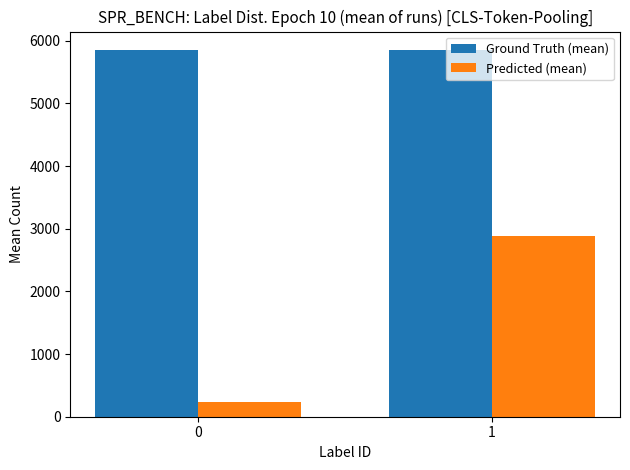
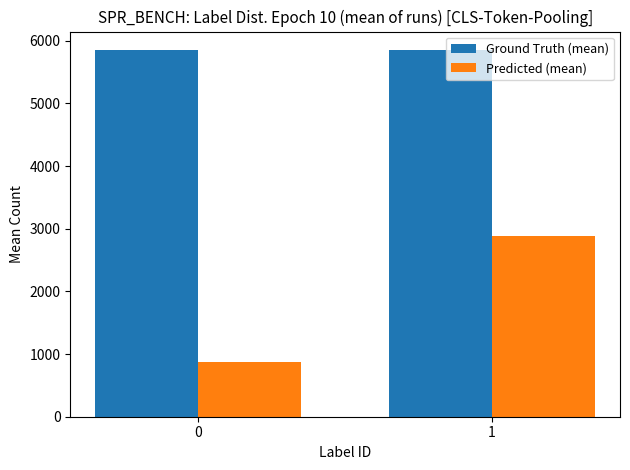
  {
    "Ground Truth (mean)": {
      "0": 5900,
      "1": 5900
    },
    "Predicted (mean)": {
-     "0": 200,
+     "0": 900,
      "1": 2900
    }
  }
